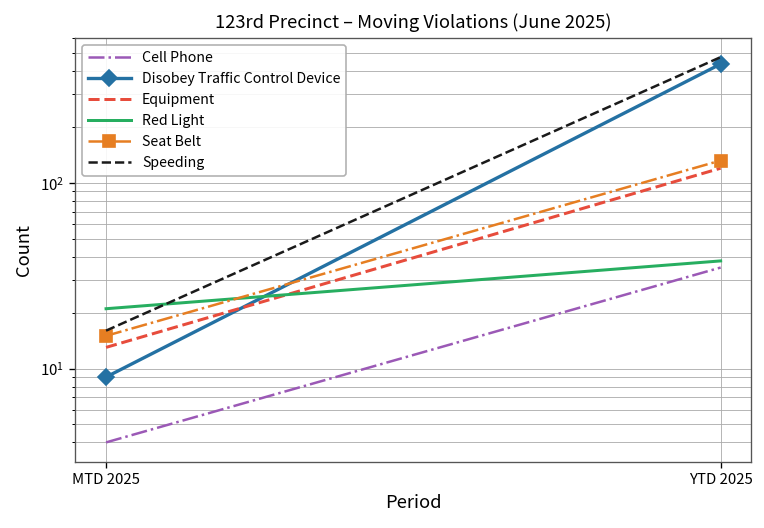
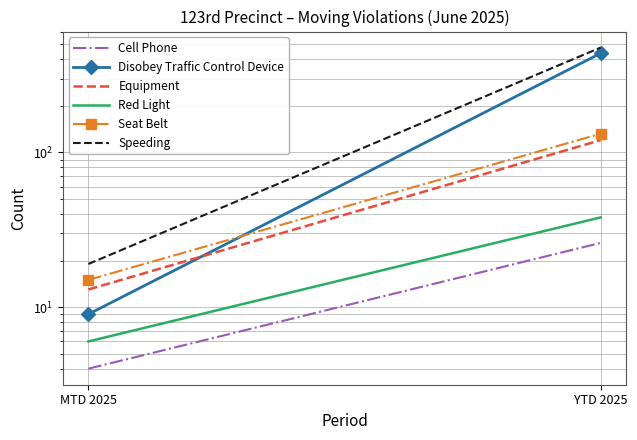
  {
    "Cell Phone": {
      "MTD 2025": 4,
-     "YTD 2025": 35
+     "YTD 2025": 26
    },
    "Disobey Traffic Control Device": {
      "MTD 2025": 9,
      "YTD 2025": 440
    },
    "Red Light": {
-     "MTD 2025": 21,
+     "MTD 2025": 6,
      "YTD 2025": 38
    },
    "Speeding": {
-     "MTD 2025": 16,
+     "MTD 2025": 19,
      "YTD 2025": 480
    }
  }
